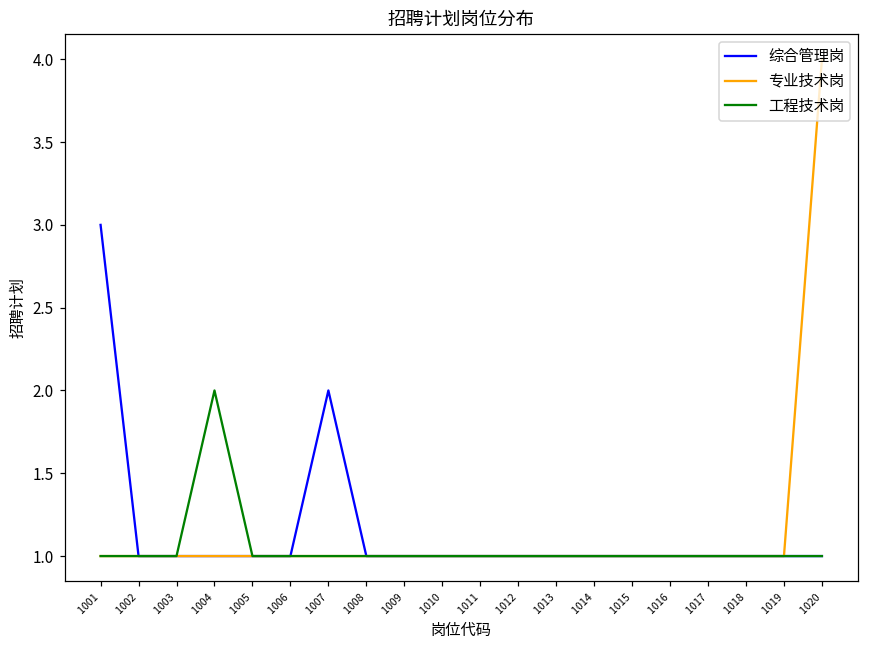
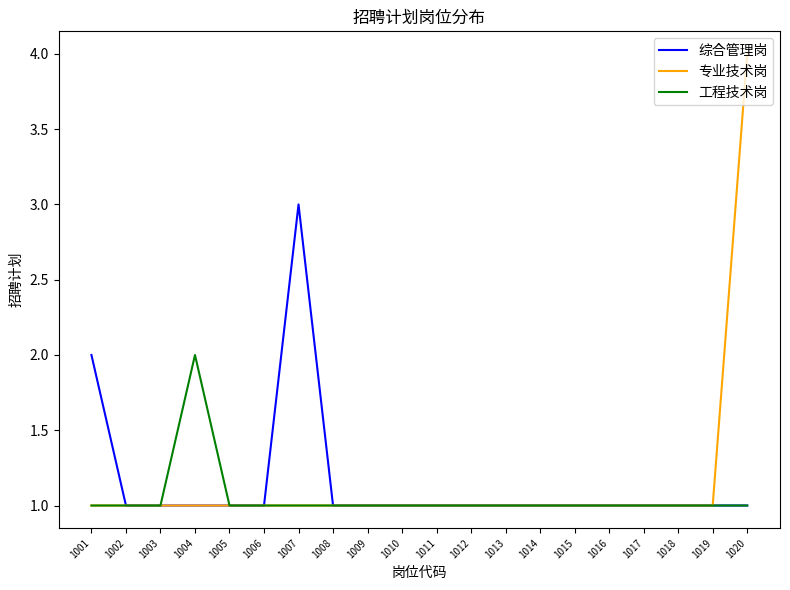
  {
    "综合管理岗": {
-     "1001": 3,
-     "1007": 2
+     "1001": 2,
+     "1007": 3
    },
    "工程技术岗": {
      "1004": 2
    }
  }
